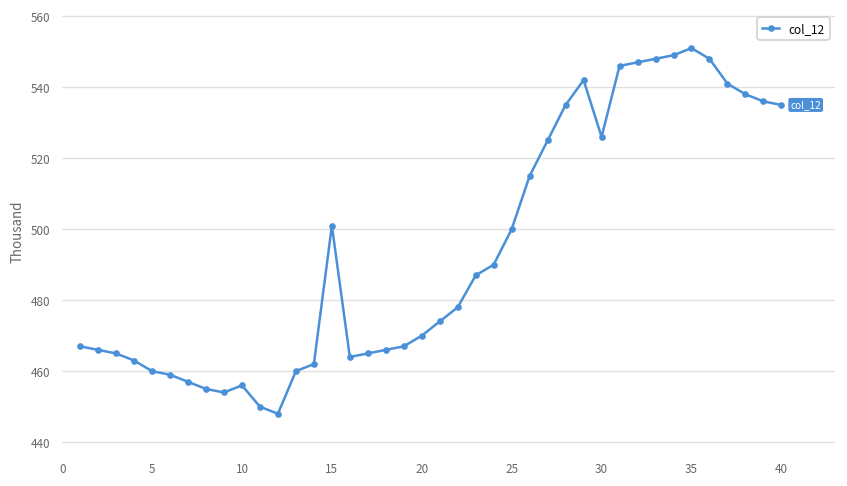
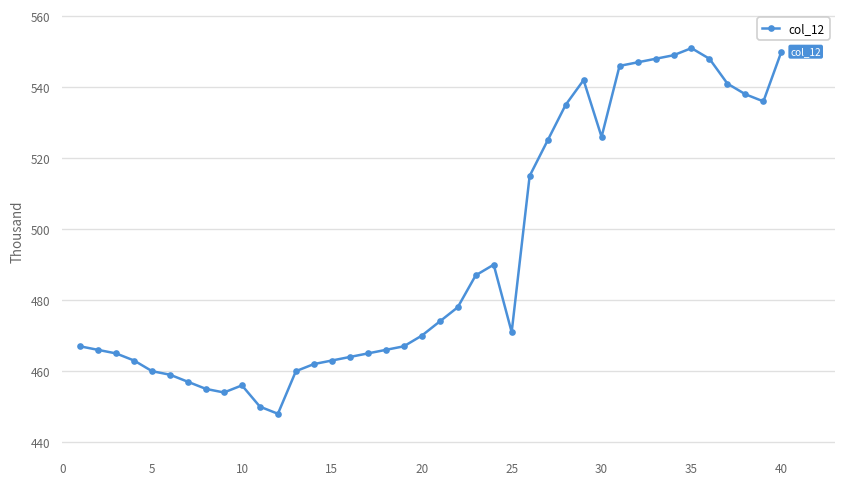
  {
    "5": 460,
    "10": 456,
-   "15": 501,
+   "15": 463,
    "20": 470,
-   "25": 500,
+   "25": 471,
    "30": 526,
    "35": 551,
-   "40": 535
+   "40": 550
  }
